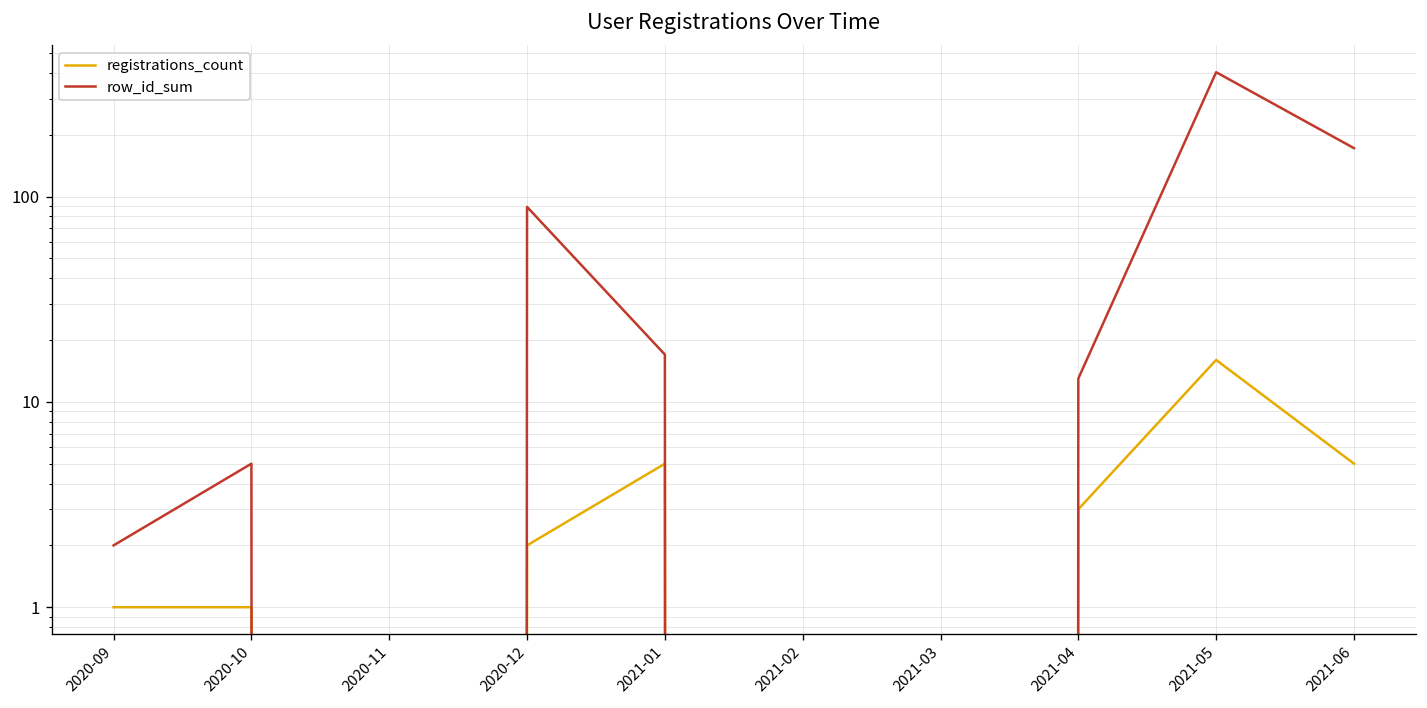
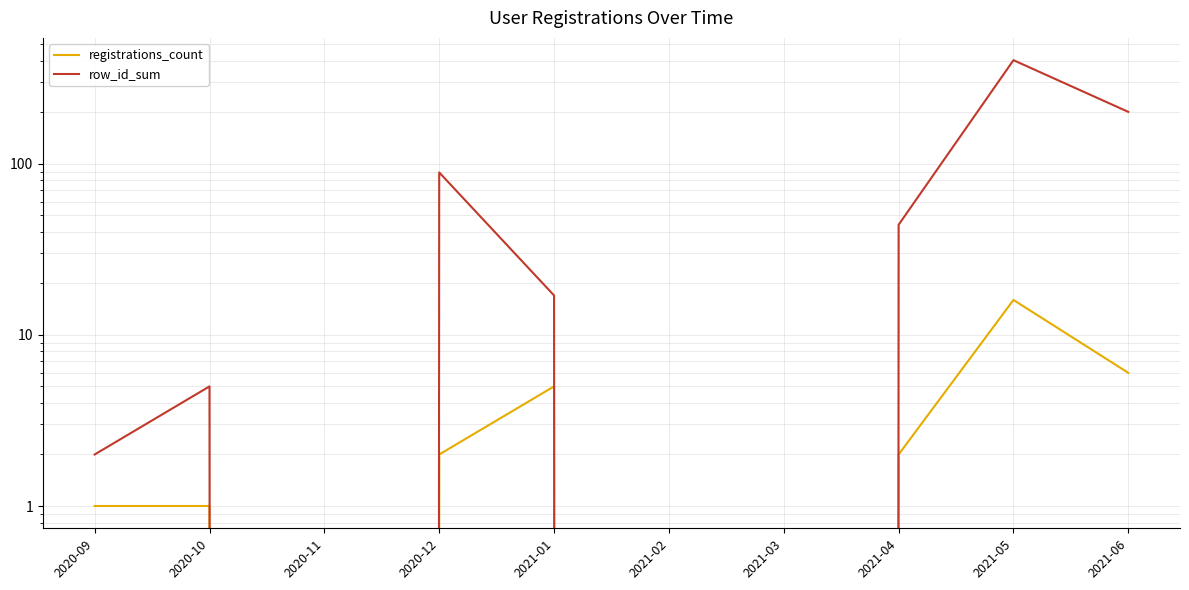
  {
    "registrations_count": {
      "2020-09": 1,
      "2020-10": 1,
      "2020-12": 2,
      "2021-01": 5,
-     "2021-04": 3,
+     "2021-04": 2,
      "2021-05": 16,
-     "2021-06": 5
+     "2021-06": 6
    },
    "row_id_sum": {
      "2020-09": 2,
      "2020-10": 5,
      "2020-12": 90,
      "2021-01": 17,
-     "2021-04": 13,
+     "2021-04": 44,
      "2021-05": 400,
-     "2021-06": 170
+     "2021-06": 200
    }
  }
